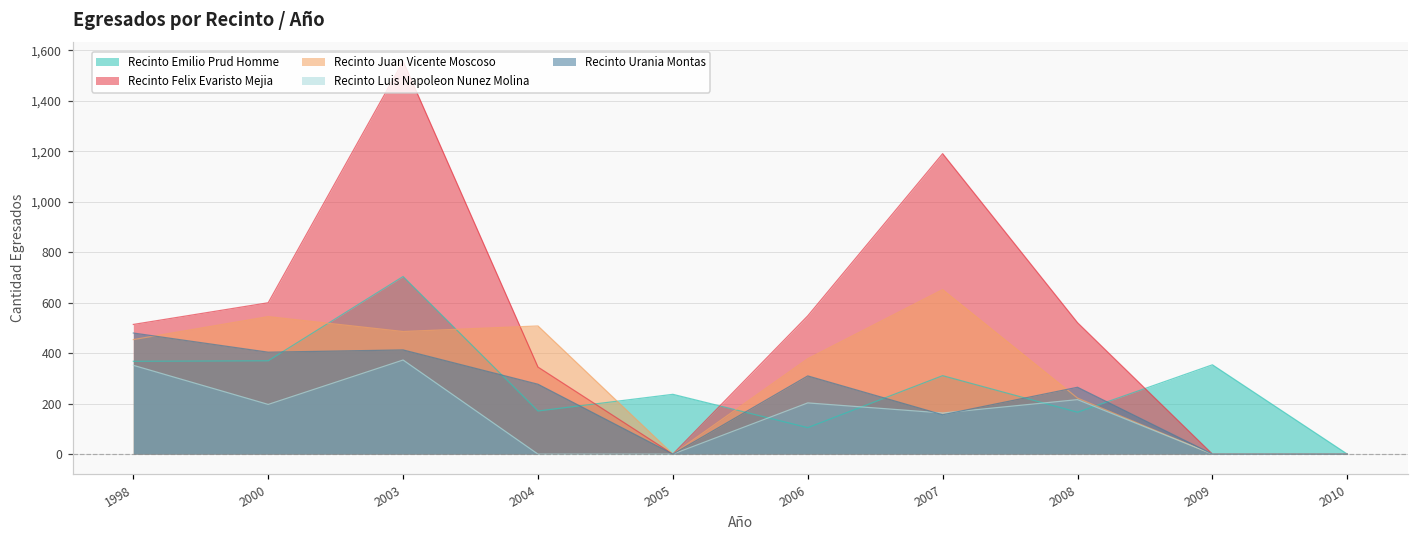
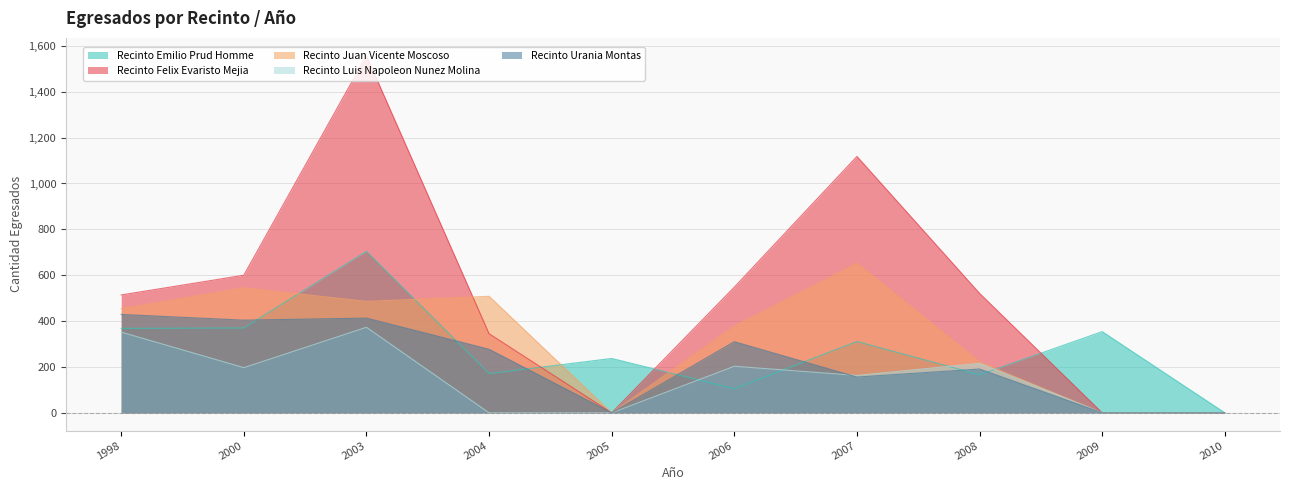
  {
    "Recinto Felix Evaristo Mejia": {
      "1998": "510",
      "2000": "600",
      "2004": "350",
      "2006": "550",
-     "2007": "1,190",
+     "2007": "1,120",
      "2008": "520"
    },
    "Recinto Juan Vicente Moscoso": {
      "1998": "450",
      "2000": "550",
      "2003": "490",
      "2004": "510",
      "2006": "380",
      "2007": "650"
    },
    "Recinto Luis Napoleon Nunez Molina": {
      "1998": "350",
      "2000": "200",
      "2003": "370",
      "2006": "200"
    },
    "Recinto Urania Montas": {
-     "1998": "480",
+     "1998": "430",
      "2000": "400",
      "2003": "410",
      "2004": "280",
      "2006": "310",
-     "2008": "270"
+     "2008": "190"
    }
  }
